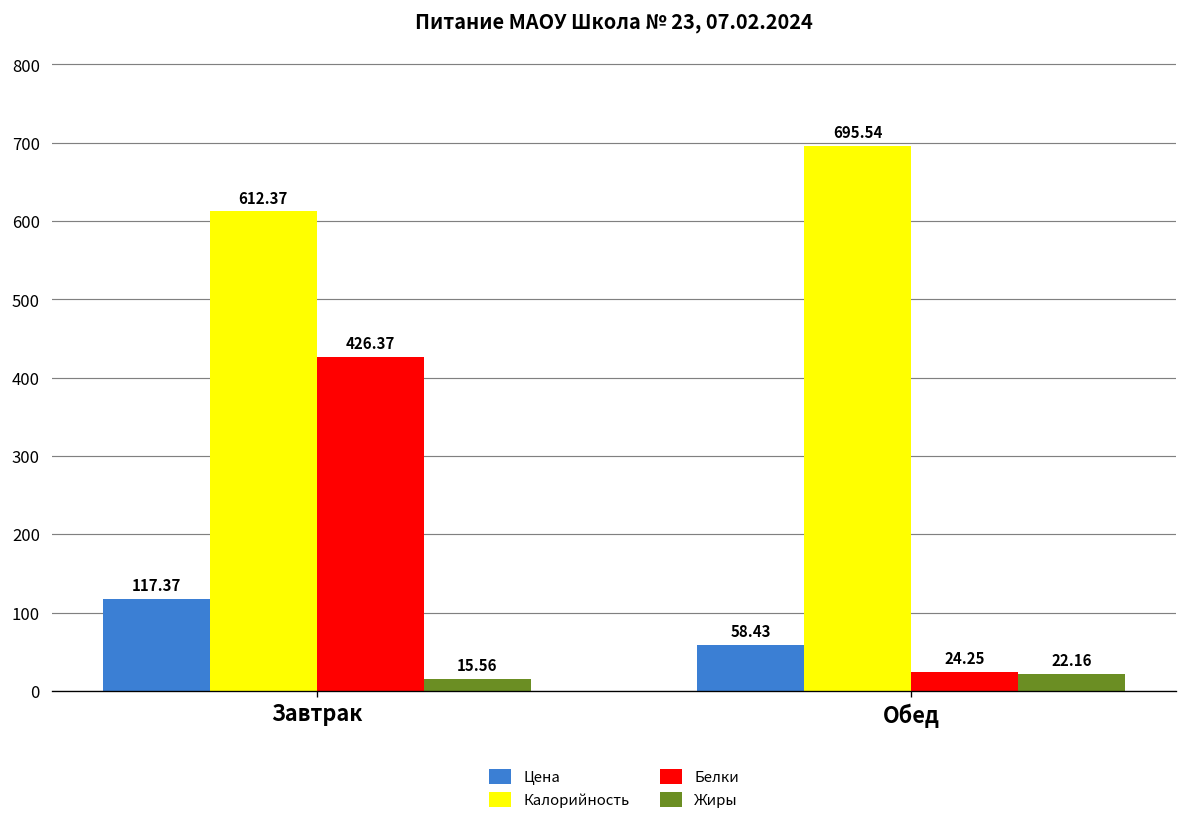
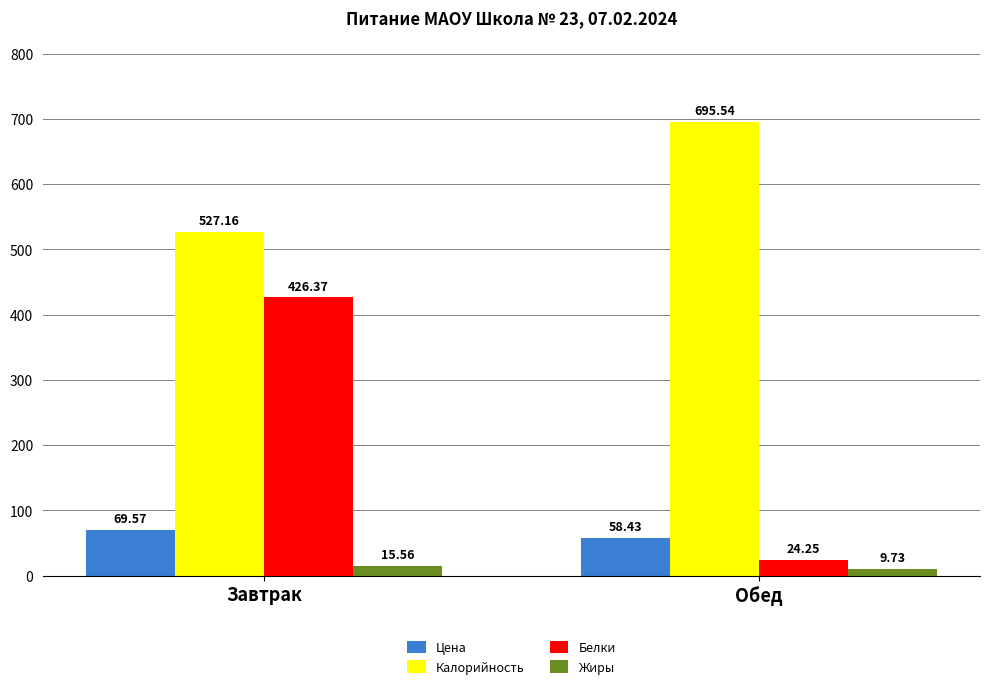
  {
    "Цена": {
-     "Завтрак": 117.37,
+     "Завтрак": 69.57,
      "Обед": 58.43
    },
    "Калорийность": {
-     "Завтрак": 612.37,
+     "Завтрак": 527.16,
      "Обед": 695.54
    },
    "Белки": {
      "Завтрак": 426.37,
      "Обед": 24.25
    },
    "Жиры": {
      "Завтрак": 15.56,
-     "Обед": 22.16
+     "Обед": 9.73
    }
  }
